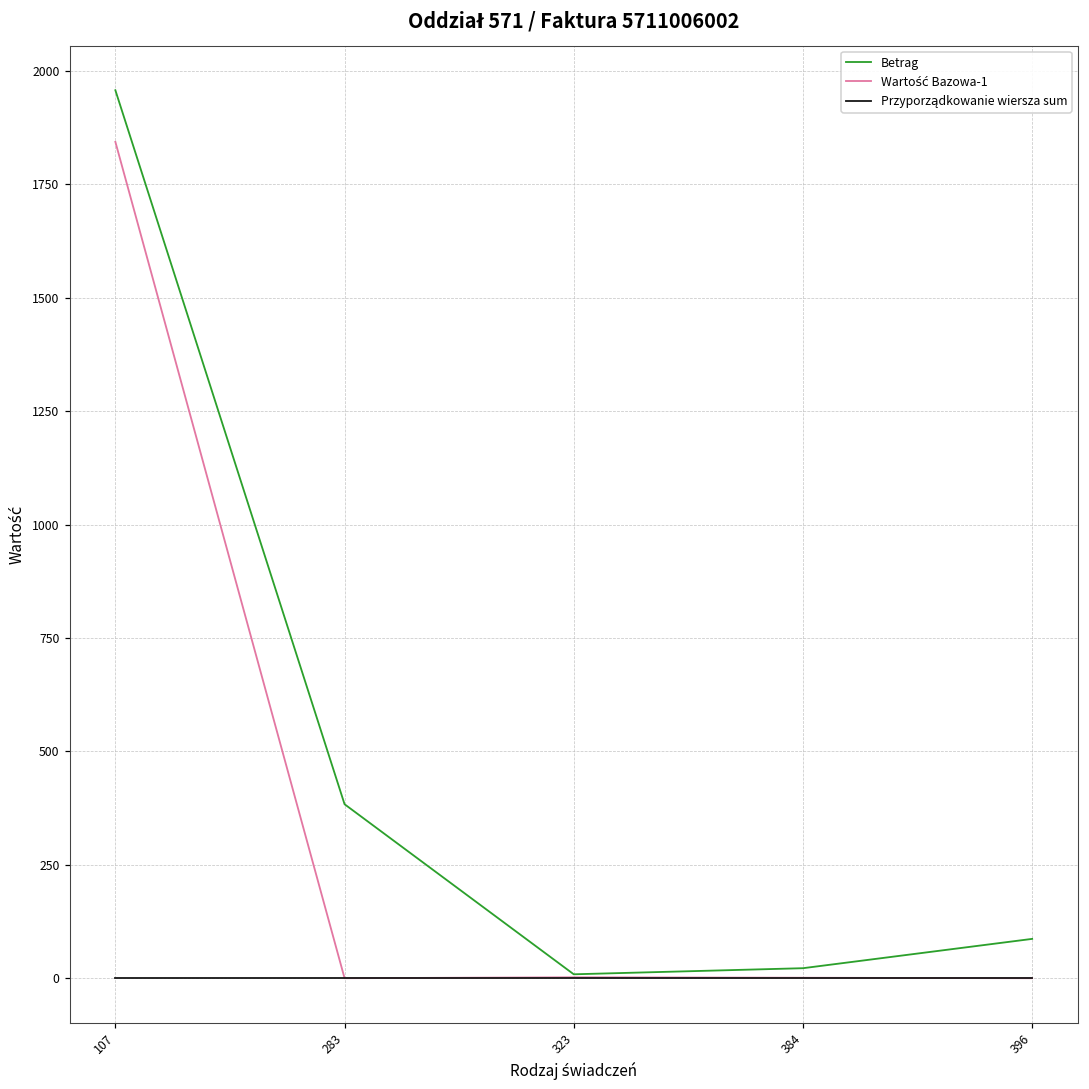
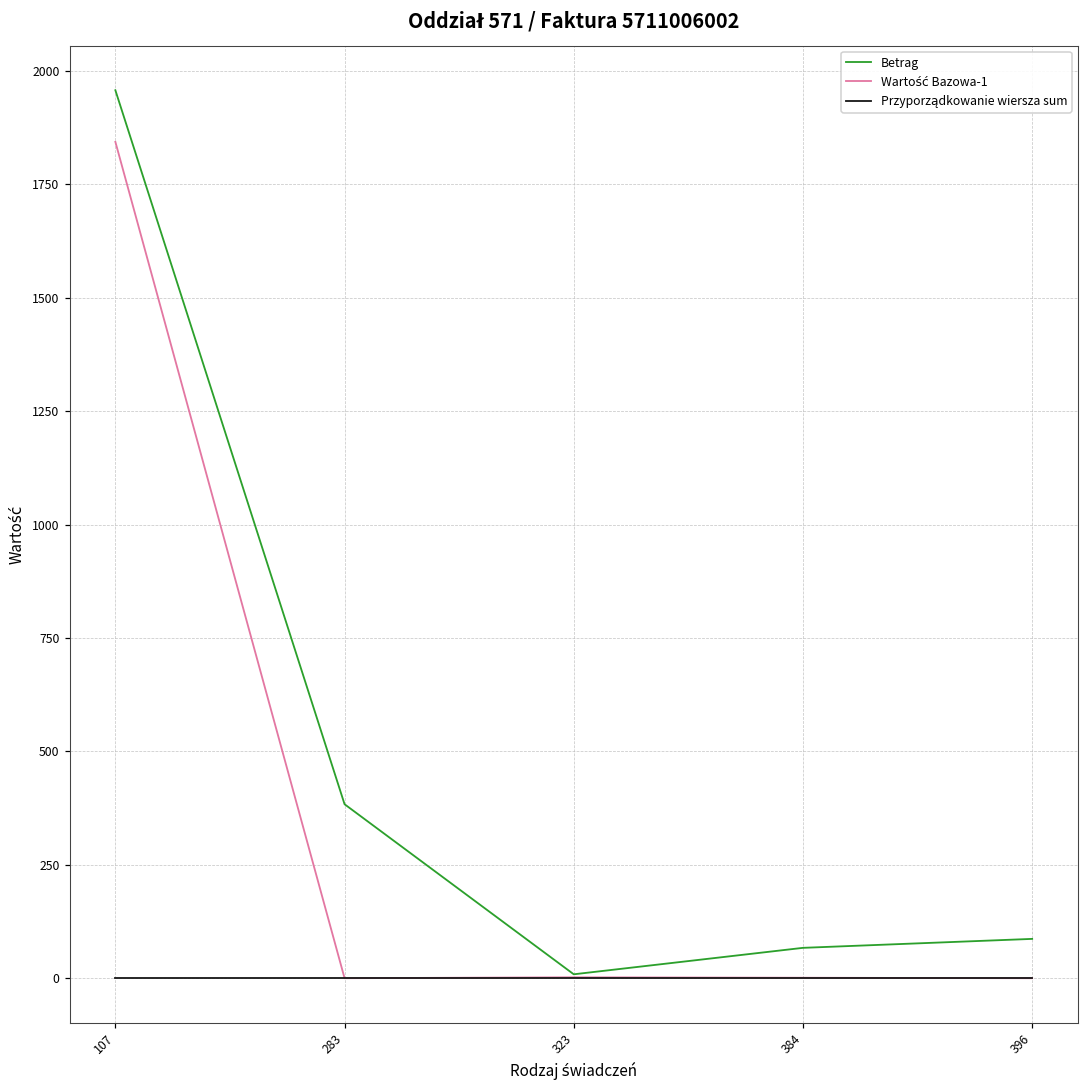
  {
    "Betrag": {
      "107": 1960,
      "283": 380,
      "323": 10,
-     "384": 20,
+     "384": 70,
      "396": 90
    },
    "Wartość Bazowa-1": {
      "107": 1840
    },
    "Przyporządkowanie wiersza sum": {
      "107": 0
    }
  }
